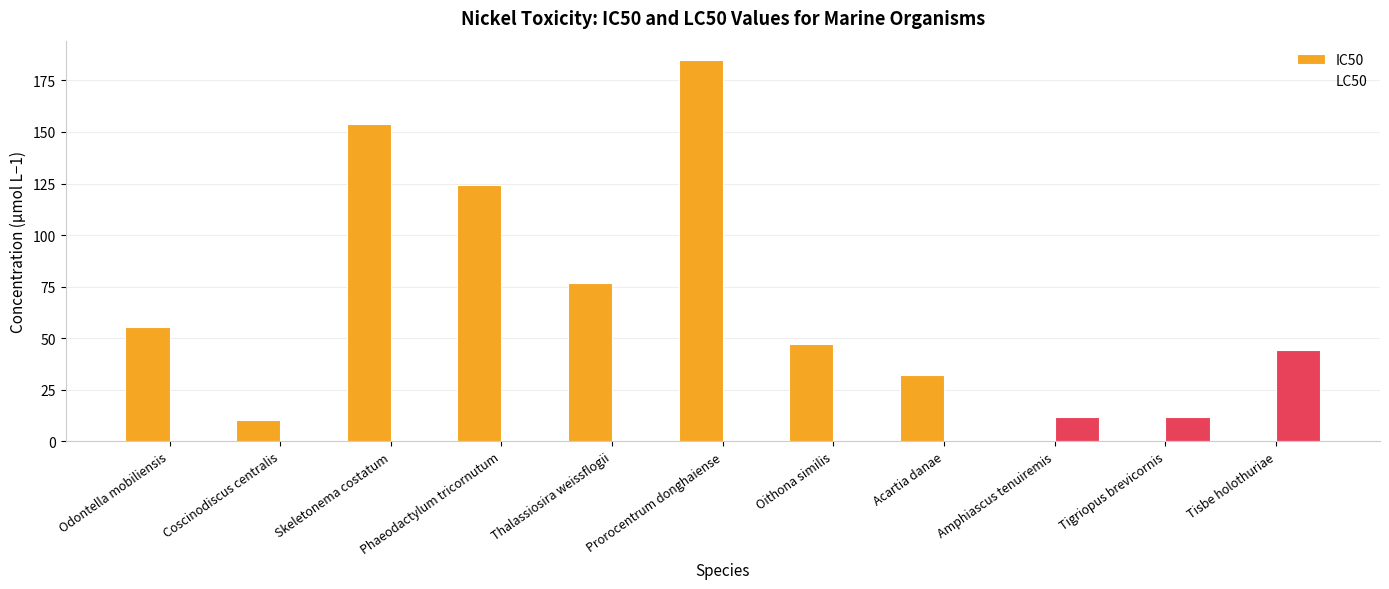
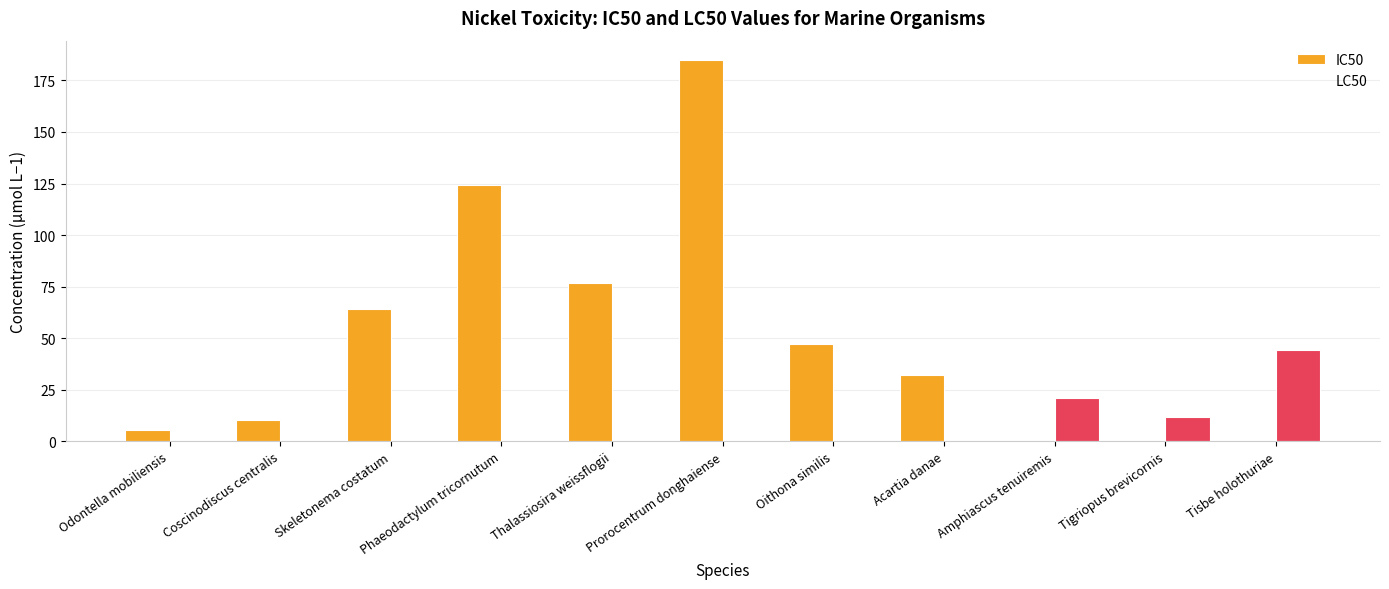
  {
    "IC50": {
-     "Odontella mobiliensis": 56,
+     "Odontella mobiliensis": 5,
      "Coscinodiscus centralis": 11,
-     "Skeletonema costatum": 154,
+     "Skeletonema costatum": 64,
      "Phaeodactylum tricornutum": 124,
      "Thalassiosira weissflogii": 77,
      "Prorocentrum donghaiense": 185,
      "Oithona similis": 47,
      "Acartia danae": 32,
      "Amphiascus tenuiremis": 0,
      "Tigriopus brevicornis": 0,
      "Tisbe holothuriae": 0
    },
    "LC50": {
      "Odontella mobiliensis": 0,
      "Coscinodiscus centralis": 0,
      "Skeletonema costatum": 0,
      "Phaeodactylum tricornutum": 0,
      "Thalassiosira weissflogii": 0,
      "Prorocentrum donghaiense": 0,
      "Oithona similis": 0,
      "Acartia danae": 0,
-     "Amphiascus tenuiremis": 12,
+     "Amphiascus tenuiremis": 21,
      "Tigriopus brevicornis": 12,
      "Tisbe holothuriae": 44
    }
  }
